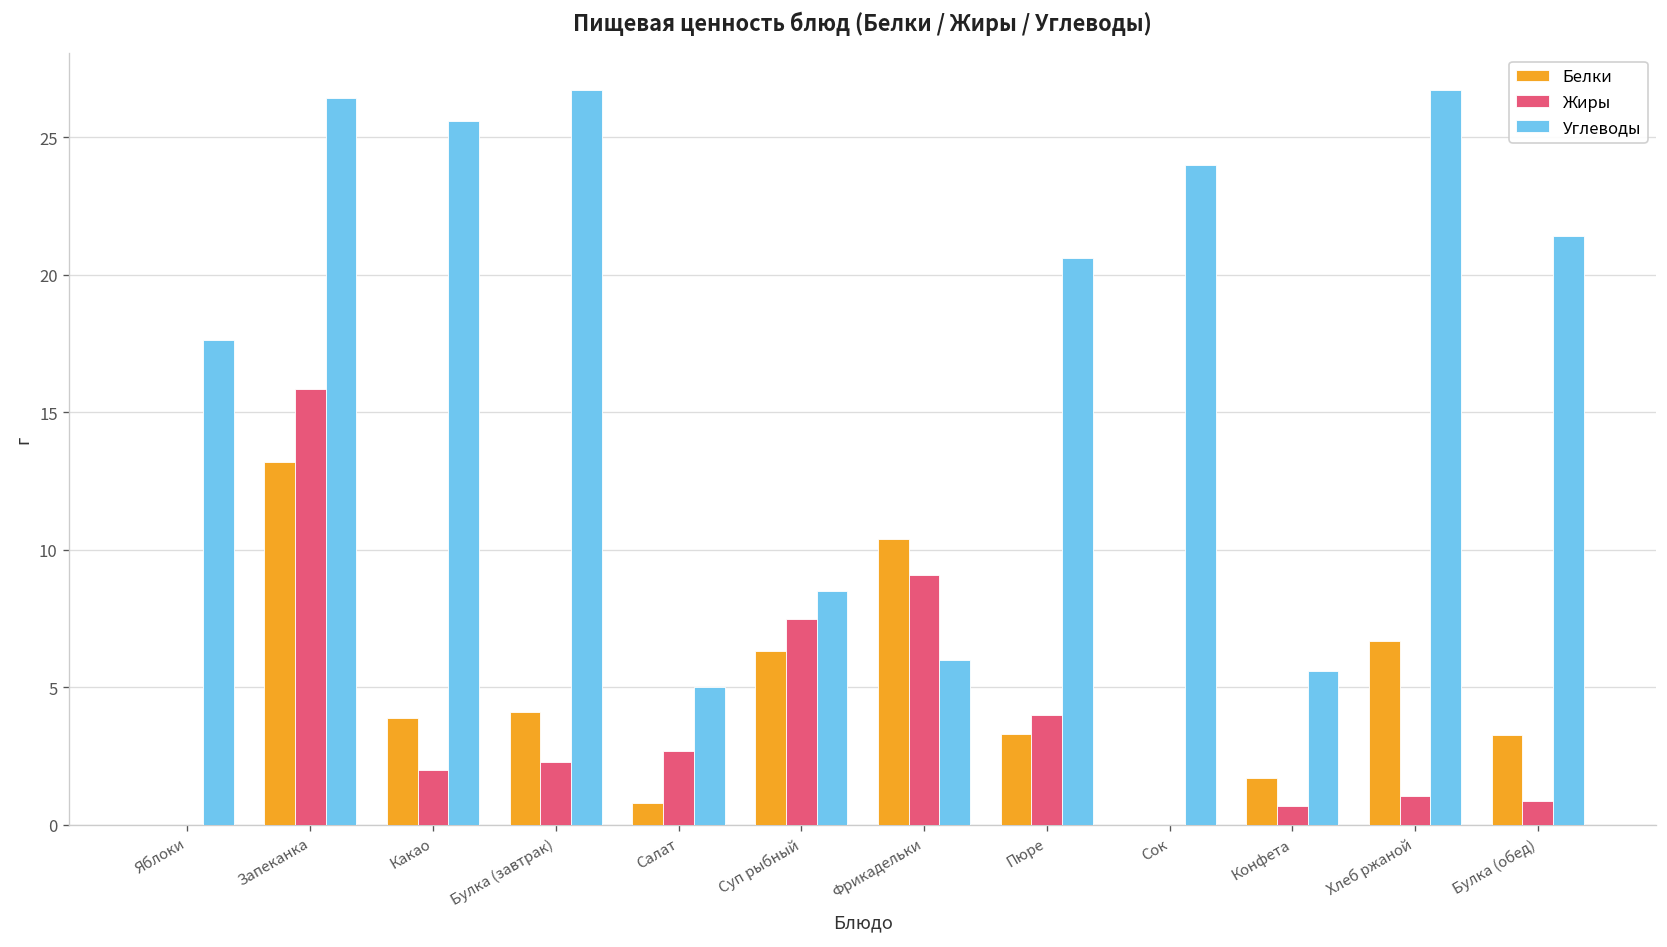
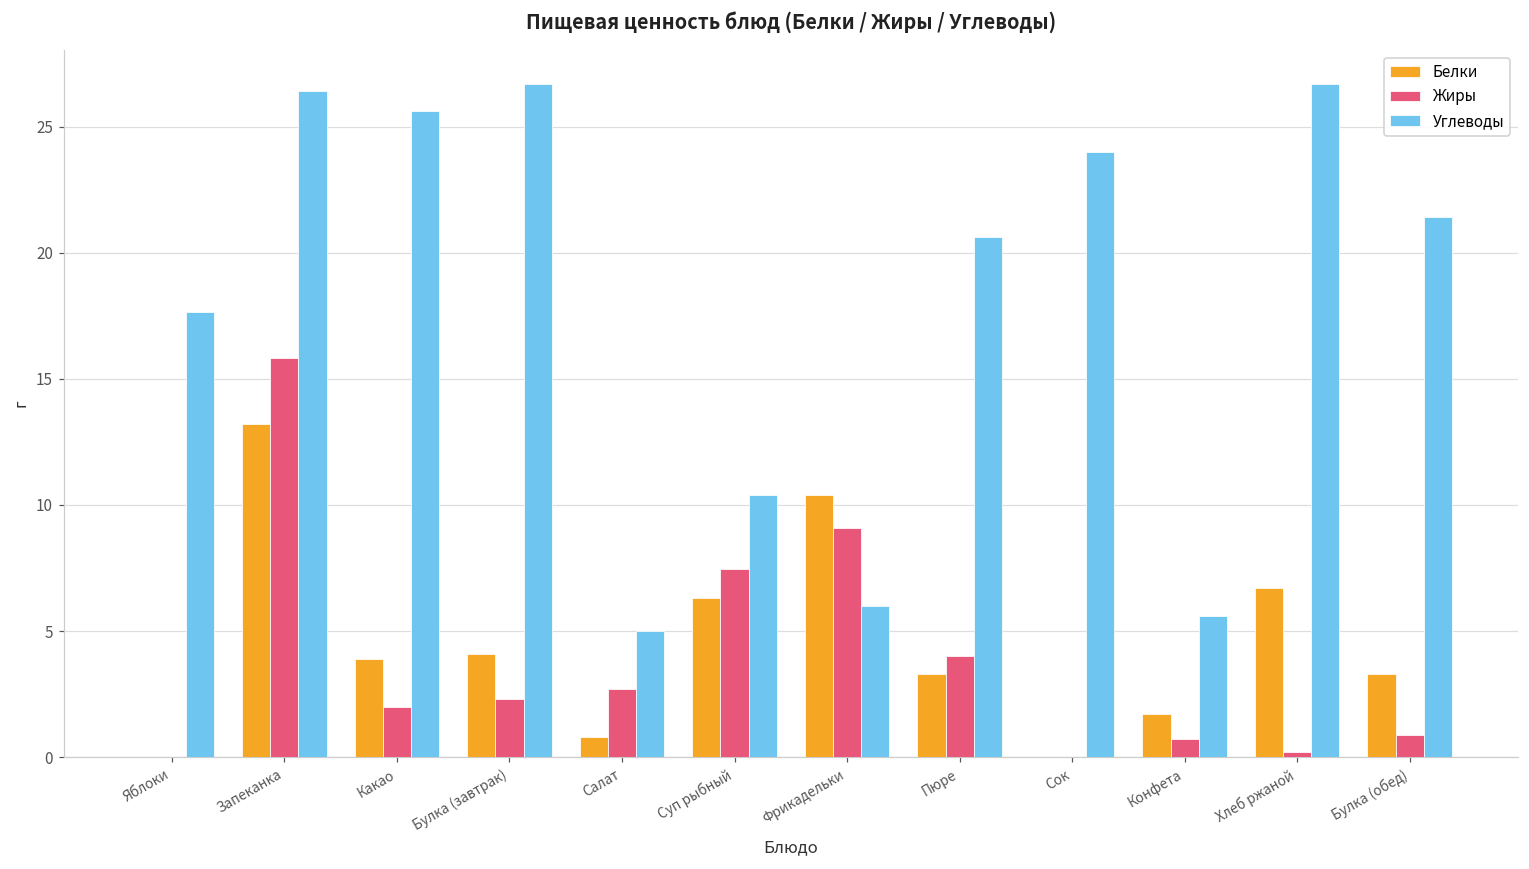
  {
    "Белки": {
      "Яблоки": 0.0,
      "Запеканка": 13.2,
      "Какао": 3.9,
      "Булка (завтрак)": 4.1,
      "Салат": 0.8,
      "Суп рыбный": 6.3,
      "Фрикадельки": 10.4,
      "Пюре": 3.3,
      "Сок": 0.0,
      "Конфета": 1.7,
      "Хлеб ржаной": 6.7,
      "Булка (обед)": 3.3
    },
    "Жиры": {
      "Яблоки": 0.0,
      "Запеканка": 15.8,
      "Какао": 2.0,
      "Булка (завтрак)": 2.3,
      "Салат": 2.7,
      "Суп рыбный": 7.5,
      "Фрикадельки": 9.1,
      "Пюре": 4.0,
      "Сок": 0.0,
      "Конфета": 0.7,
-     "Хлеб ржаной": 1.1,
+     "Хлеб ржаной": 0.2,
      "Булка (обед)": 0.9
    },
    "Углеводы": {
      "Яблоки": 17.6,
      "Запеканка": 26.4,
      "Какао": 25.6,
      "Булка (завтрак)": 26.7,
      "Салат": 5.0,
-     "Суп рыбный": 8.5,
+     "Суп рыбный": 10.4,
      "Фрикадельки": 6.0,
      "Пюре": 20.6,
      "Сок": 24.0,
      "Конфета": 5.6,
      "Хлеб ржаной": 26.7,
      "Булка (обед)": 21.4
    }
  }
